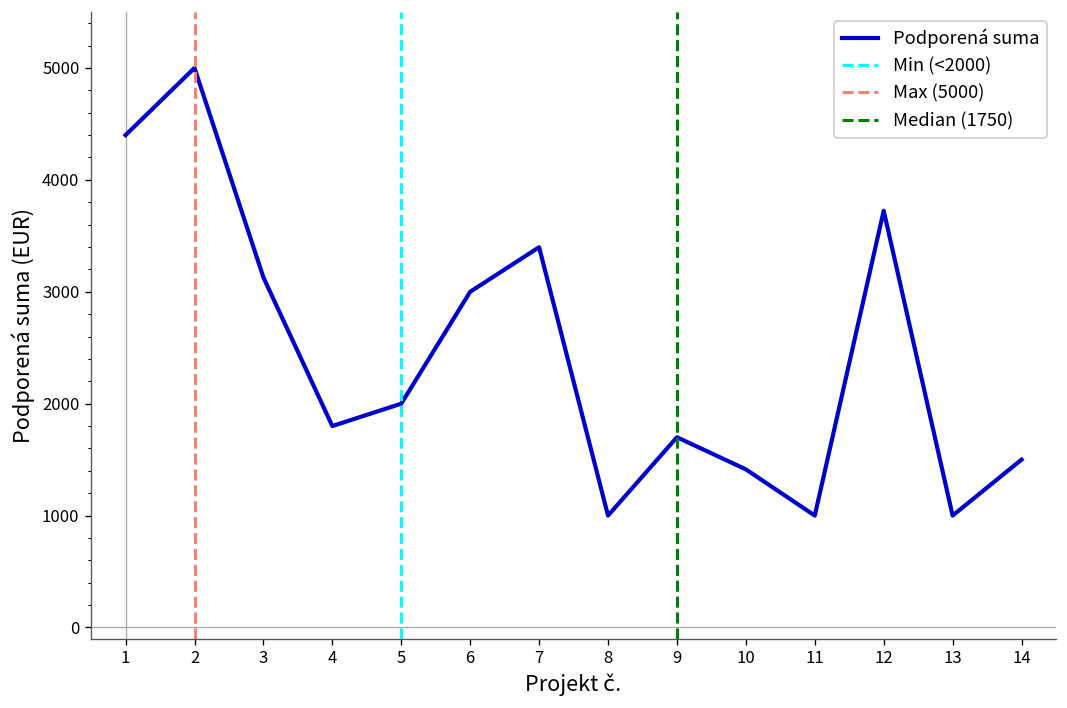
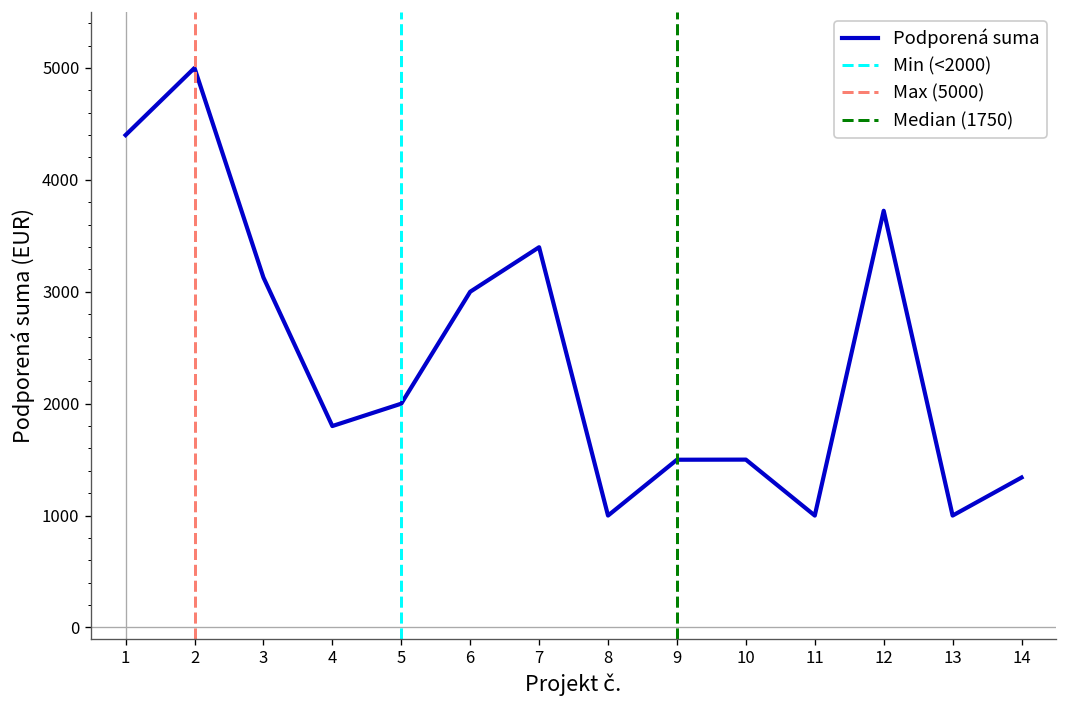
  {
    "1": 4400,
    "2": 5000,
    "3": 3100,
    "4": 1800,
    "5": 2000,
    "6": 3000,
    "7": 3400,
    "8": 1000,
-   "9": 1700,
-   "10": 1400,
+   "9": 1500,
+   "10": 1500,
    "11": 1000,
    "12": 3700,
    "13": 1000,
-   "14": 1500
+   "14": 1300
  }
